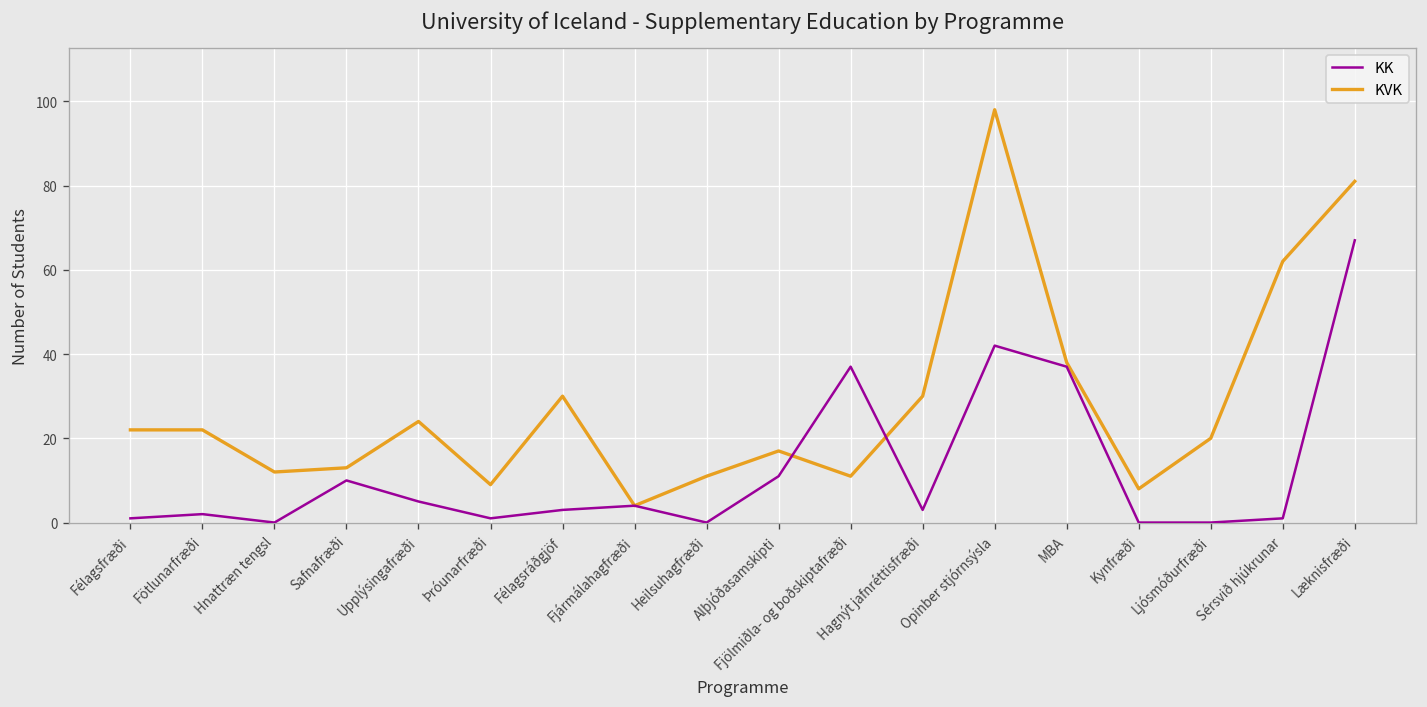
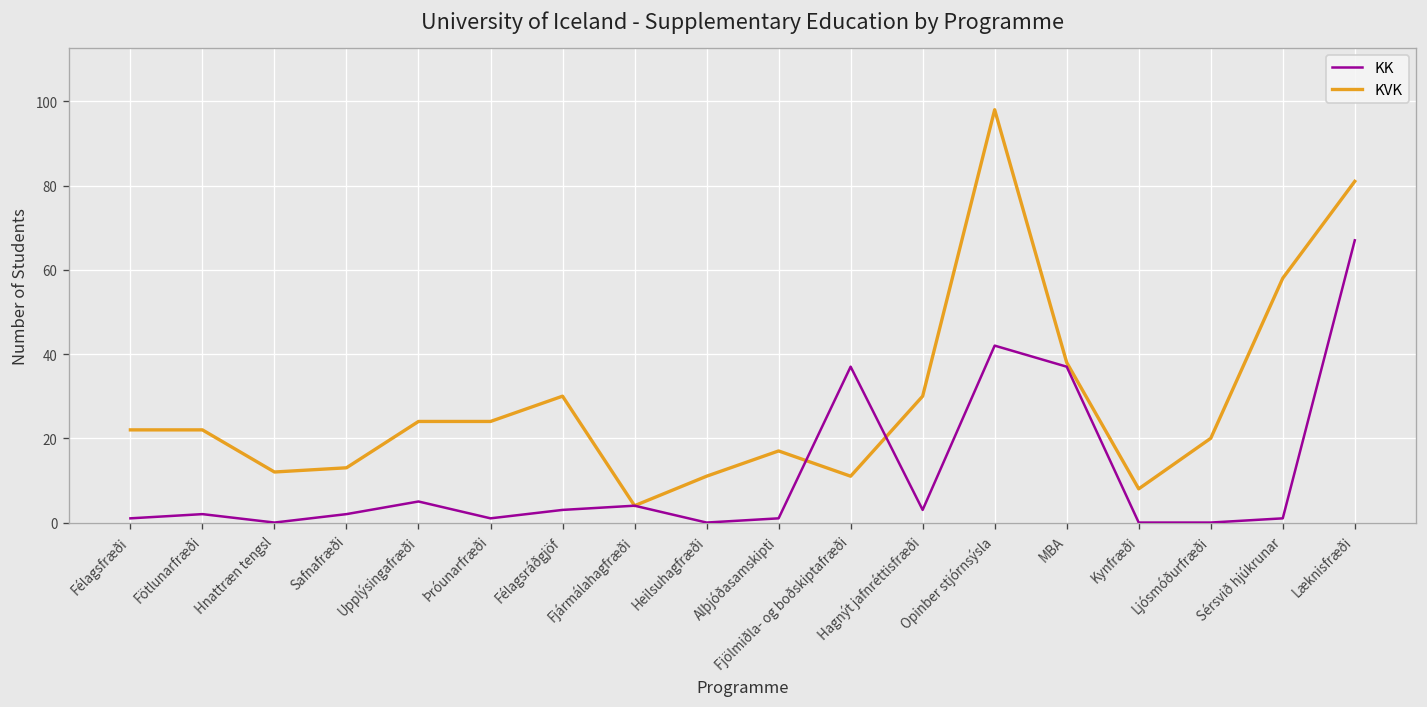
  {
    "KK": {
      "Félagsfræði": 1,
      "Fötlunarfræði": 2,
      "Hnattræn tengsl": 0,
-     "Safnafræði": 10,
+     "Safnafræði": 2,
      "Upplýsingafræði": 5,
      "Þróunarfræði": 1,
      "Félagsráðgjöf": 3,
      "Heilsuhagfræði": 0,
-     "Alþjóðasamskipti": 11,
+     "Alþjóðasamskipti": 1,
      "Fjölmiðla- og boðskiptafræði": 37,
      "Hagnýt jafnréttisfræði": 3,
      "Opinber stjórnsýsla": 42,
      "MBA": 37,
      "Kynfræði": 0,
      "Ljósmóðurfræði": 0,
      "Sérsvið hjúkrunar": 1,
      "Læknisfræði": 67
    },
    "KVK": {
      "Félagsfræði": 22,
      "Fötlunarfræði": 22,
      "Hnattræn tengsl": 12,
      "Safnafræði": 13,
      "Upplýsingafræði": 24,
-     "Þróunarfræði": 9,
+     "Þróunarfræði": 24,
      "Félagsráðgjöf": 30,
      "Heilsuhagfræði": 11,
      "Alþjóðasamskipti": 17,
      "Fjölmiðla- og boðskiptafræði": 11,
      "Hagnýt jafnréttisfræði": 30,
      "Opinber stjórnsýsla": 98,
      "MBA": 38,
      "Kynfræði": 8,
      "Ljósmóðurfræði": 20,
-     "Sérsvið hjúkrunar": 62,
+     "Sérsvið hjúkrunar": 58,
      "Læknisfræði": 81
    }
  }
